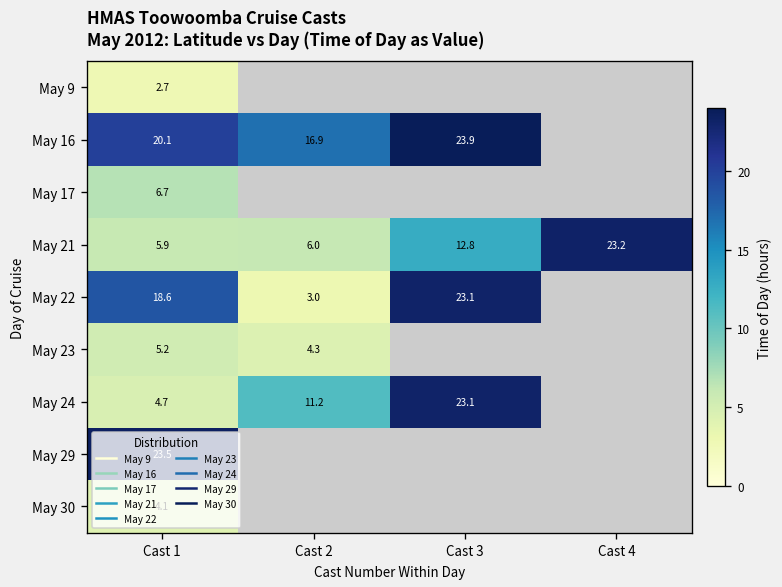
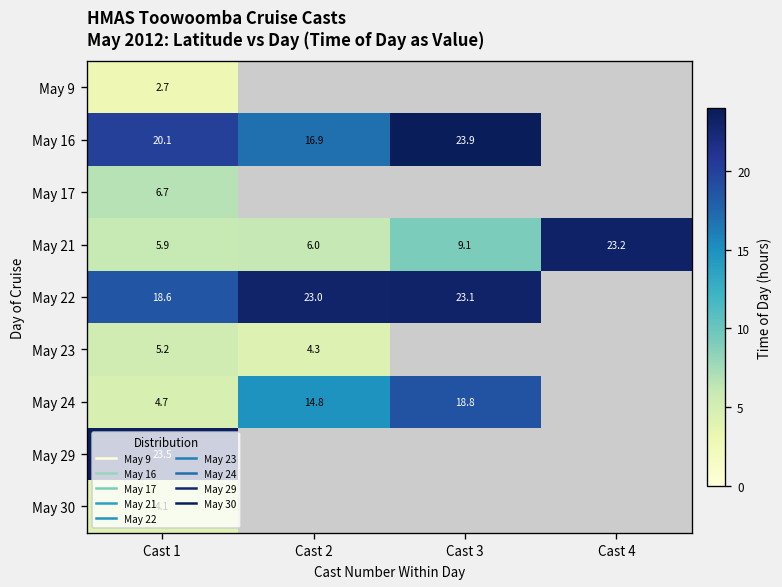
  {
    "May 9": {
      "Cast 1": 2.7
    },
    "May 16": {
      "Cast 1": 20.1,
      "Cast 2": 16.9,
      "Cast 3": 23.9
    },
    "May 17": {
      "Cast 1": 6.7
    },
    "May 21": {
      "Cast 1": 5.9,
      "Cast 2": 6.0,
-     "Cast 3": 12.8,
+     "Cast 3": 9.1,
      "Cast 4": 23.2
    },
    "May 22": {
      "Cast 1": 18.6,
-     "Cast 2": 3.0,
+     "Cast 2": 23.0,
      "Cast 3": 23.1
    },
    "May 23": {
      "Cast 1": 5.2,
      "Cast 2": 4.3
    },
    "May 24": {
      "Cast 1": 4.7,
-     "Cast 2": 11.2,
-     "Cast 3": 23.1
+     "Cast 2": 14.8,
+     "Cast 3": 18.8
    }
  }
